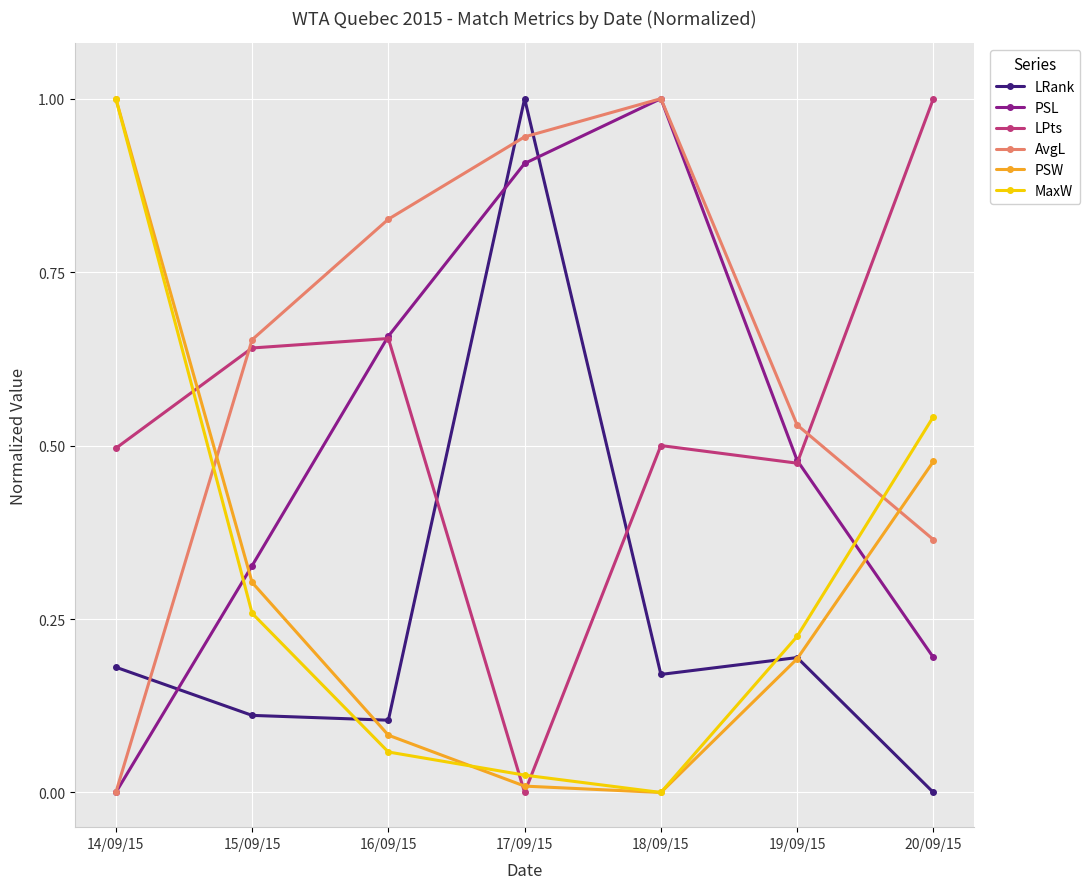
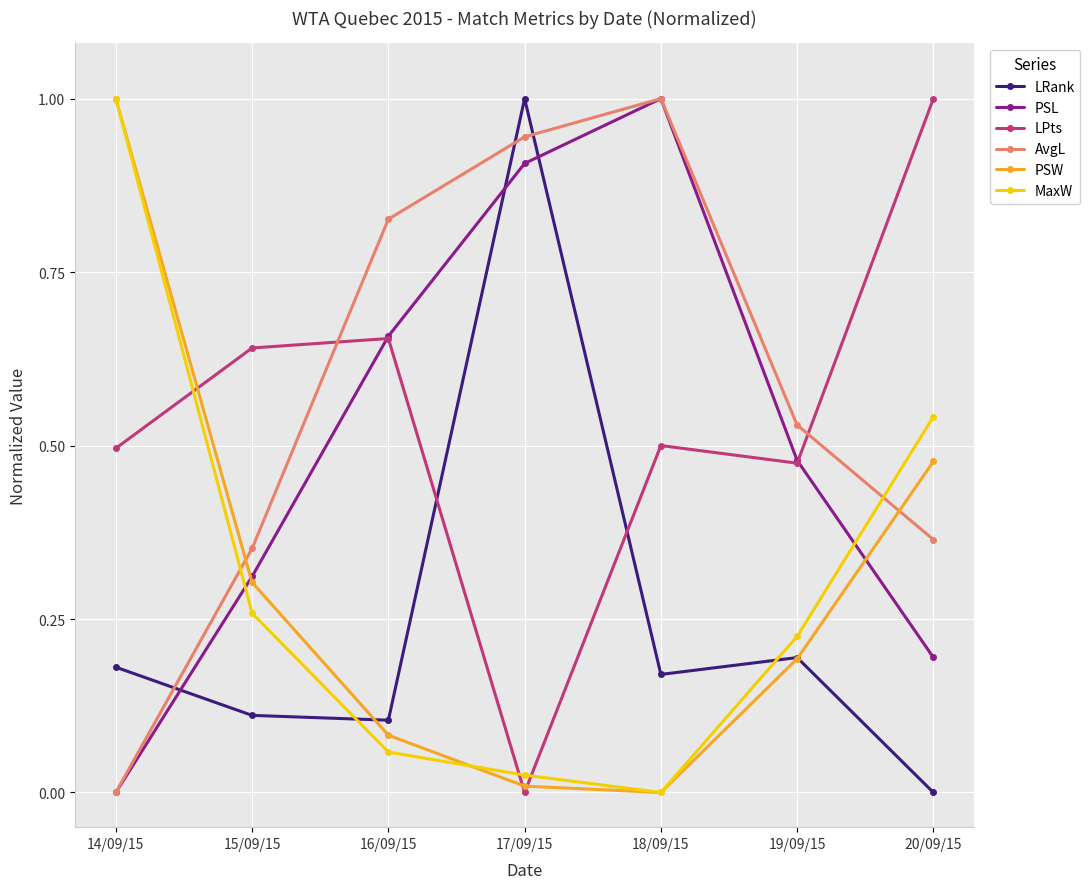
  {
    "LRank": {
      "14/09/15": 0.18,
      "15/09/15": 0.11,
      "16/09/15": 0.10,
      "17/09/15": 1.00,
      "18/09/15": 0.17,
      "20/09/15": 0.00
    },
    "PSL": {
-     "15/09/15": 0.33,
+     "15/09/15": 0.31,
      "17/09/15": 0.91,
      "19/09/15": 0.48,
      "20/09/15": 0.19
    },
    "LPts": {
      "14/09/15": 0.50,
      "15/09/15": 0.64,
      "17/09/15": 0.00,
      "18/09/15": 0.50,
      "19/09/15": 0.47,
      "20/09/15": 1.00
    },
    "AvgL": {
-     "15/09/15": 0.65,
+     "15/09/15": 0.35,
      "16/09/15": 0.83,
      "17/09/15": 0.94,
      "19/09/15": 0.53,
      "20/09/15": 0.36
    }
  }
